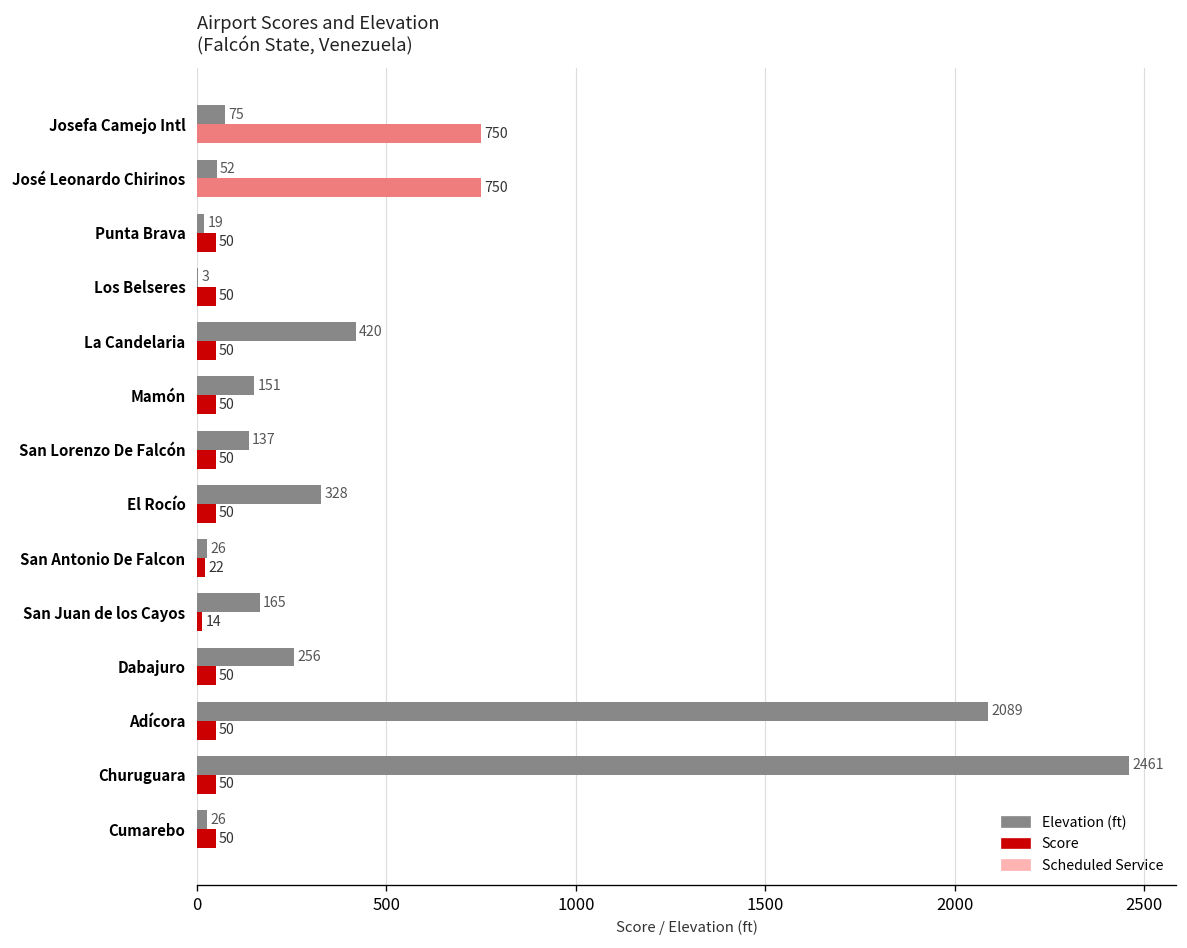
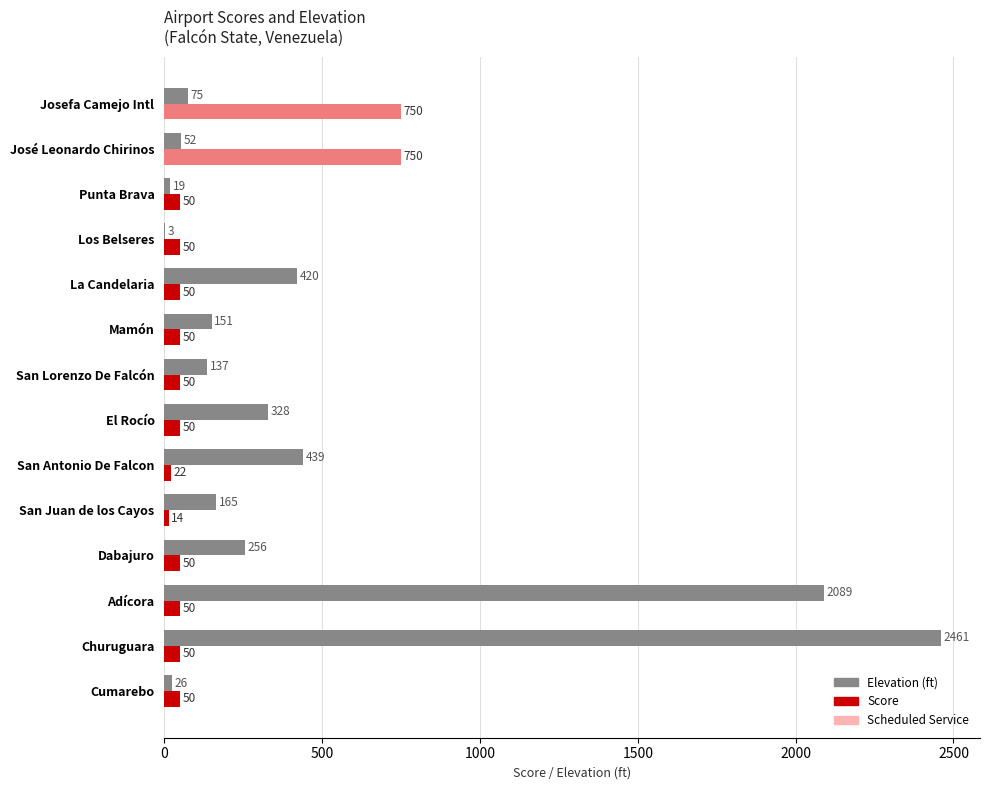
  {
    "Score": {
      "Josefa Camejo Intl": 750,
      "José Leonardo Chirinos": 750,
      "Punta Brava": 50,
      "Los Belseres": 50,
      "La Candelaria": 50,
      "Mamón": 50,
      "San Lorenzo De Falcón": 50,
      "El Rocío": 50,
      "San Antonio De Falcon": 22,
      "San Juan de los Cayos": 14,
      "Dabajuro": 50,
      "Adícora": 50,
      "Churuguara": 50,
      "Cumarebo": 50
    },
    "Elevation (ft)": {
      "Josefa Camejo Intl": 75,
      "José Leonardo Chirinos": 52,
      "Punta Brava": 19,
      "Los Belseres": 3,
      "La Candelaria": 420,
      "Mamón": 151,
      "San Lorenzo De Falcón": 137,
      "El Rocío": 328,
-     "San Antonio De Falcon": 26,
+     "San Antonio De Falcon": 439,
      "San Juan de los Cayos": 165,
      "Dabajuro": 256,
      "Adícora": 2089,
      "Churuguara": 2461,
      "Cumarebo": 26
    },
    "Scheduled Service": {
      "Josefa Camejo Intl": 750,
      "José Leonardo Chirinos": 750
    }
  }
